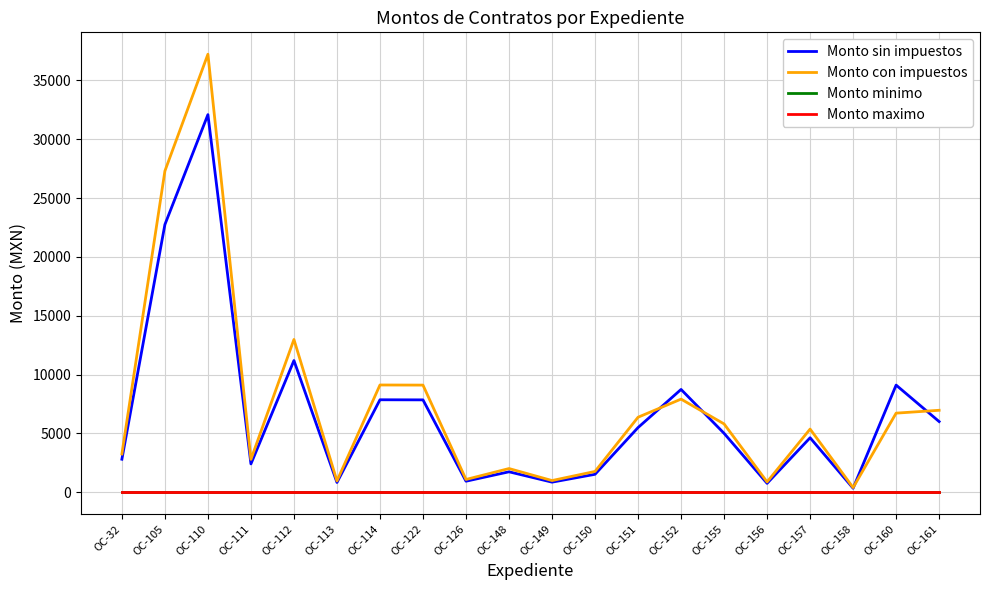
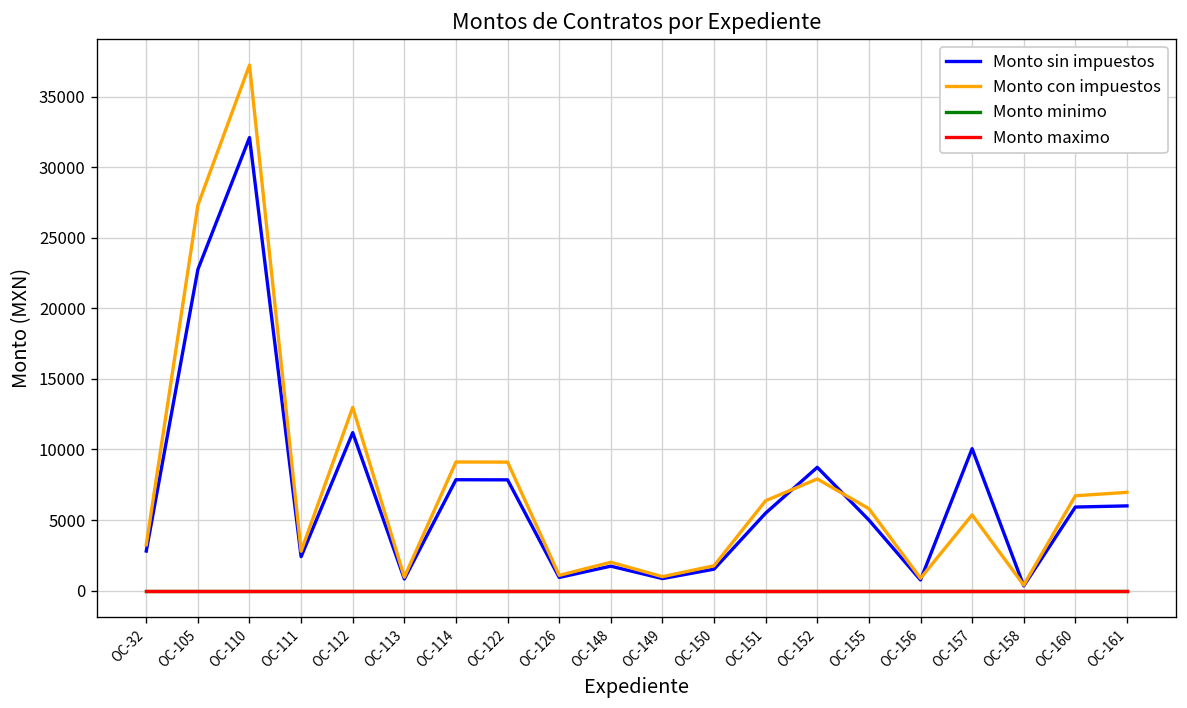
  {
    "Monto sin impuestos": {
      "OC-32": 2800,
      "OC-105": 22800,
      "OC-110": 32100,
      "OC-111": 2400,
      "OC-112": 11200,
      "OC-114": 7900,
      "OC-122": 7800,
      "OC-148": 1700,
      "OC-150": 1500,
      "OC-151": 5500,
      "OC-152": 8700,
      "OC-155": 5000,
-     "OC-157": 4600,
-     "OC-160": 9100,
+     "OC-157": 10100,
+     "OC-160": 5900,
      "OC-161": 6000
    },
    "Monto con impuestos": {
      "OC-32": 3200,
      "OC-105": 27300,
      "OC-110": 37200,
      "OC-111": 2800,
      "OC-112": 13000,
      "OC-114": 9100,
      "OC-122": 9100,
      "OC-148": 2000,
      "OC-150": 1800,
      "OC-151": 6400,
      "OC-152": 7900,
      "OC-155": 5800,
      "OC-157": 5400,
      "OC-160": 6700,
      "OC-161": 7000
    },
    "Monto maximo": {
      "OC-32": 0,
      "OC-105": 0,
      "OC-110": 0,
      "OC-111": 0,
      "OC-112": 0,
      "OC-113": 0,
      "OC-114": 0,
      "OC-122": 0,
      "OC-126": 0,
      "OC-148": 0,
      "OC-149": 0,
      "OC-150": 0,
      "OC-151": 0,
      "OC-152": 0,
      "OC-155": 0,
      "OC-156": 0,
      "OC-157": 0,
      "OC-158": 0,
      "OC-160": 0,
      "OC-161": 0
    }
  }
